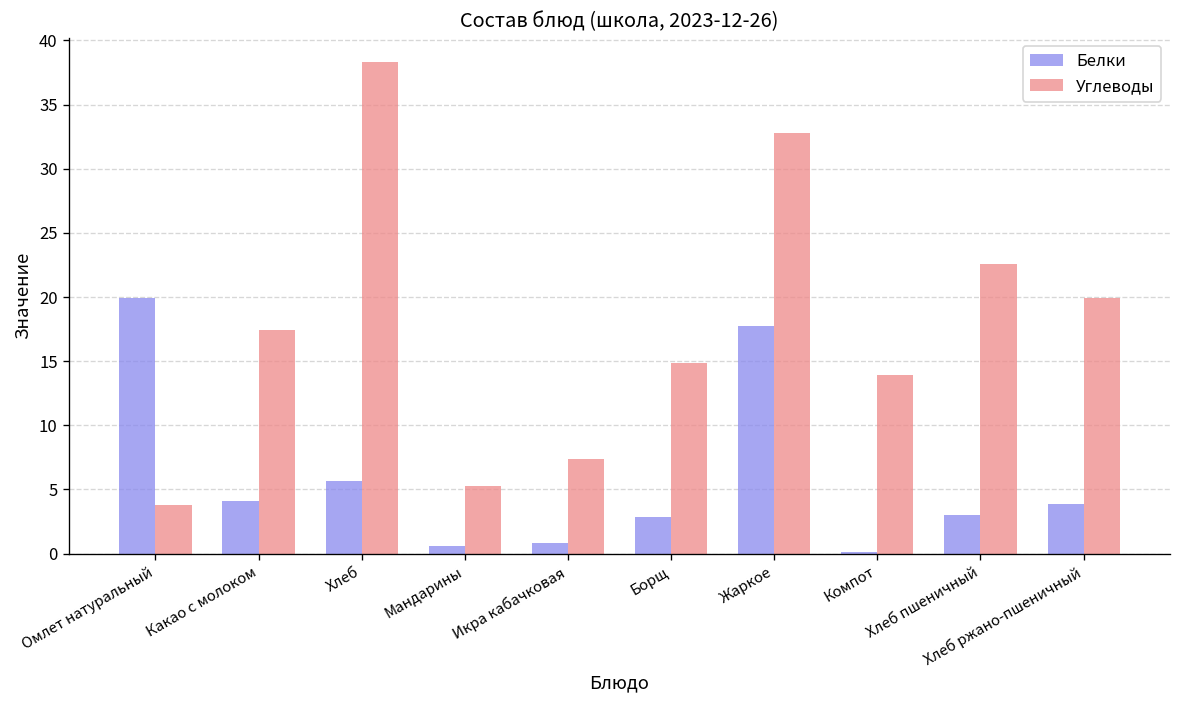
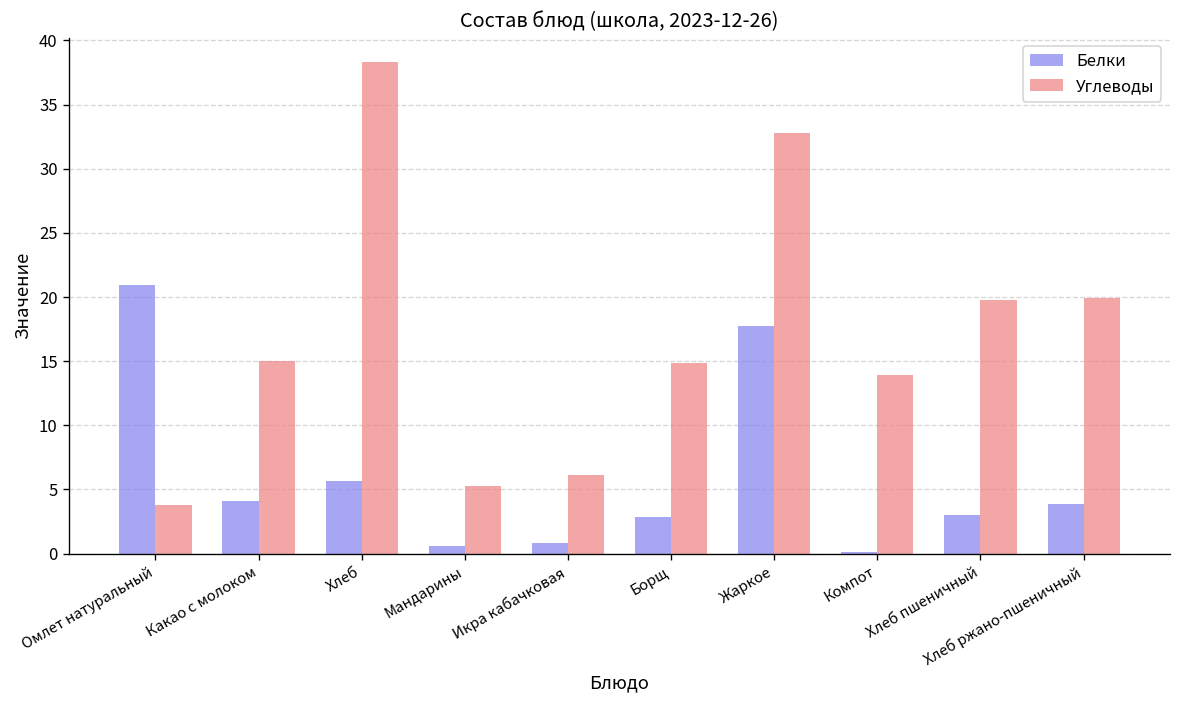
  {
    "Белки": {
-     "Омлет натуральный": 19.9,
+     "Омлет натуральный": 20.9,
      "Какао с молоком": 4.1,
      "Хлеб": 5.7,
      "Мандарины": 0.6,
      "Икра кабачковая": 0.8,
      "Борщ": 2.8,
      "Жаркое": 17.7,
      "Хлеб пшеничный": 3.0,
      "Хлеб ржано-пшеничный": 3.9
    },
    "Углеводы": {
      "Омлет натуральный": 3.8,
-     "Какао с молоком": 17.4,
+     "Какао с молоком": 15.0,
      "Хлеб": 38.3,
      "Мандарины": 5.3,
-     "Икра кабачковая": 7.4,
+     "Икра кабачковая": 6.1,
      "Борщ": 14.8,
      "Жаркое": 32.8,
      "Компот": 13.9,
-     "Хлеб пшеничный": 22.6,
+     "Хлеб пшеничный": 19.8,
      "Хлеб ржано-пшеничный": 19.9
    }
  }
